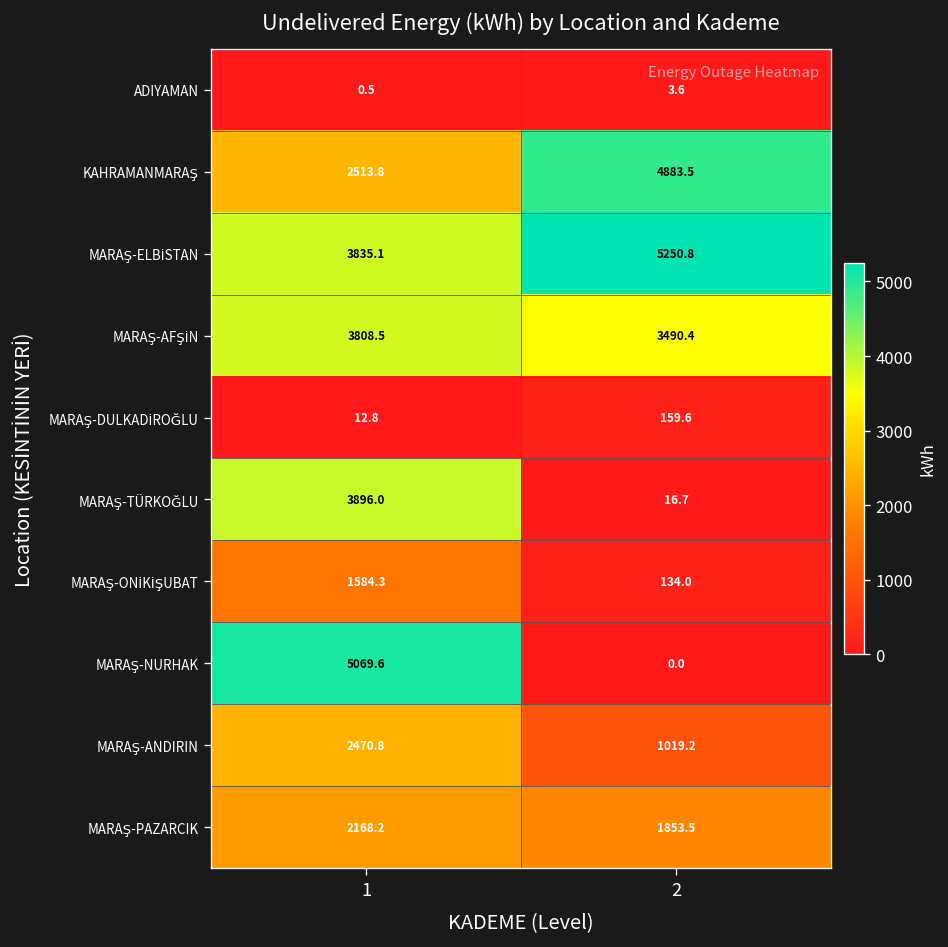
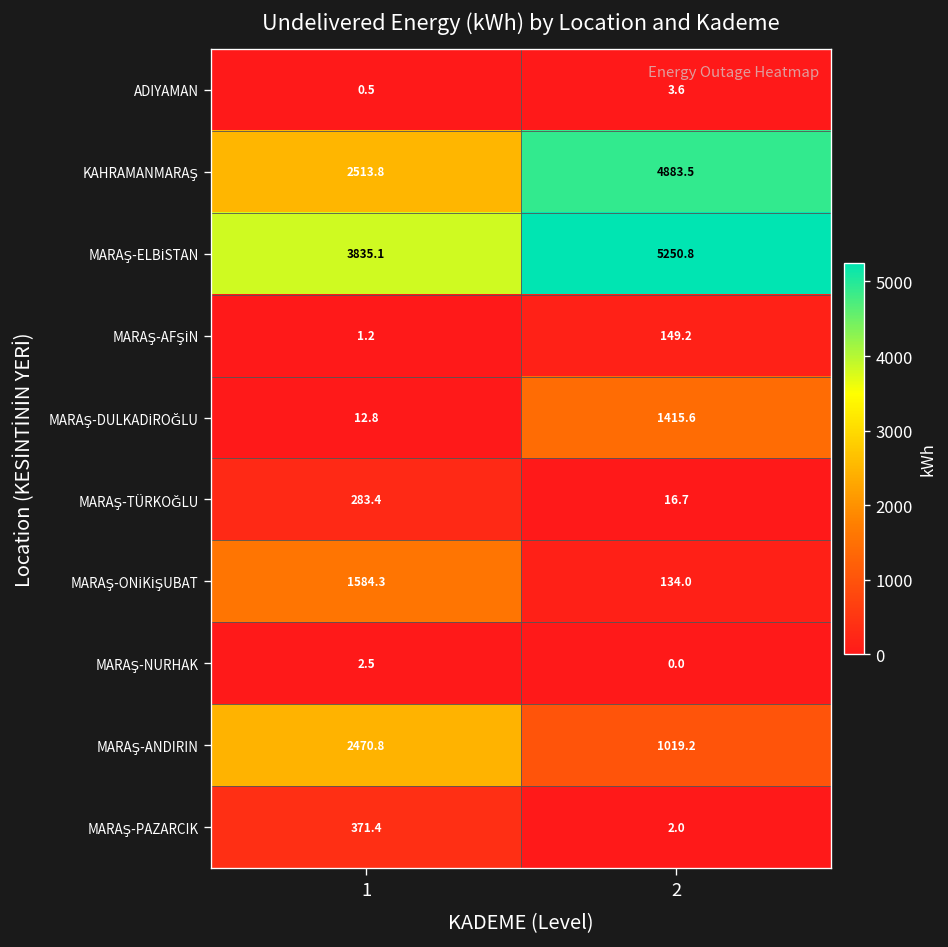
  {
    "ADIYAMAN": {
      "1": 0.5
    },
    "KAHRAMANMARAŞ": {
      "1": 2513.8,
      "2": 4883.5
    },
    "MARAŞ-ELBİSTAN": {
      "1": 3835.1,
      "2": 5250.8
    },
    "MARAŞ-AFŞİN": {
-     "1": 3808.5,
-     "2": 3490.4
+     "1": 1.2,
+     "2": 149.2
    },
    "MARAŞ-DULKADİROĞLU": {
      "1": 12.8,
-     "2": 159.6
+     "2": 1415.6
    },
    "MARAŞ-TÜRKOĞLU": {
-     "1": 3896.0,
+     "1": 283.4,
      "2": 16.7
    },
    "MARAŞ-ONİKİŞUBAT": {
      "1": 1584.3,
      "2": 134.0
    },
    "MARAŞ-NURHAK": {
-     "1": 5069.6,
+     "1": 2.5,
      "2": 0.0
    },
    "MARAŞ-ANDIRIN": {
      "1": 2470.8,
      "2": 1019.2
    },
    "MARAŞ-PAZARCIK": {
-     "1": 2168.2,
-     "2": 1853.5
+     "1": 371.4,
+     "2": 2.0
    }
  }
